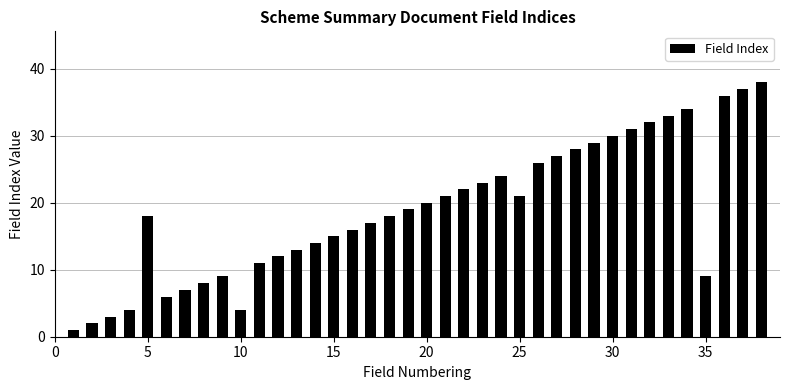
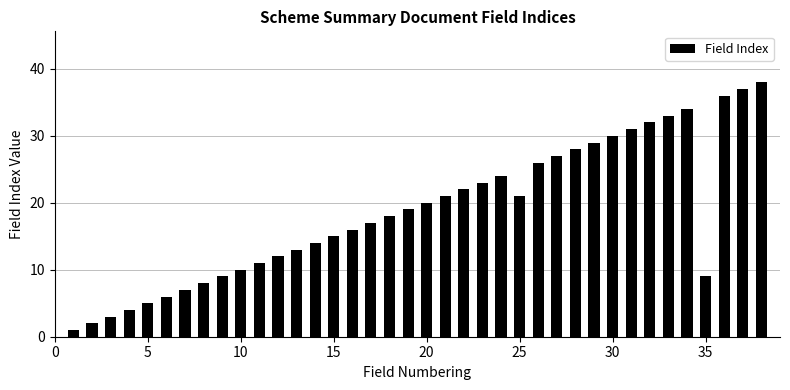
  {
-   "5": 18,
-   "10": 4,
+   "5": 5,
+   "10": 10,
    "15": 15,
    "20": 20,
    "25": 21,
    "30": 30,
    "35": 9
  }
